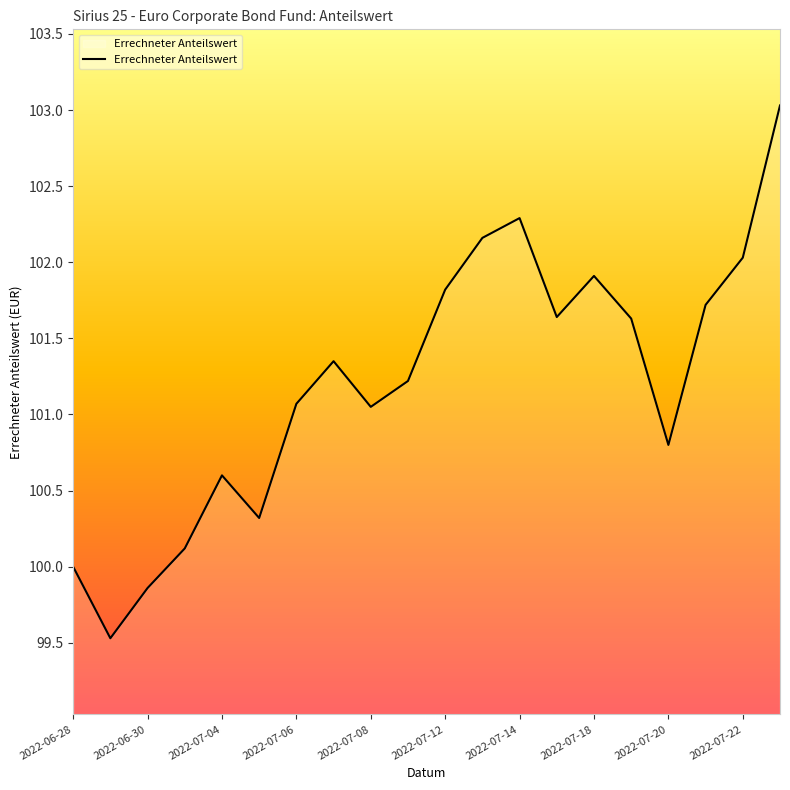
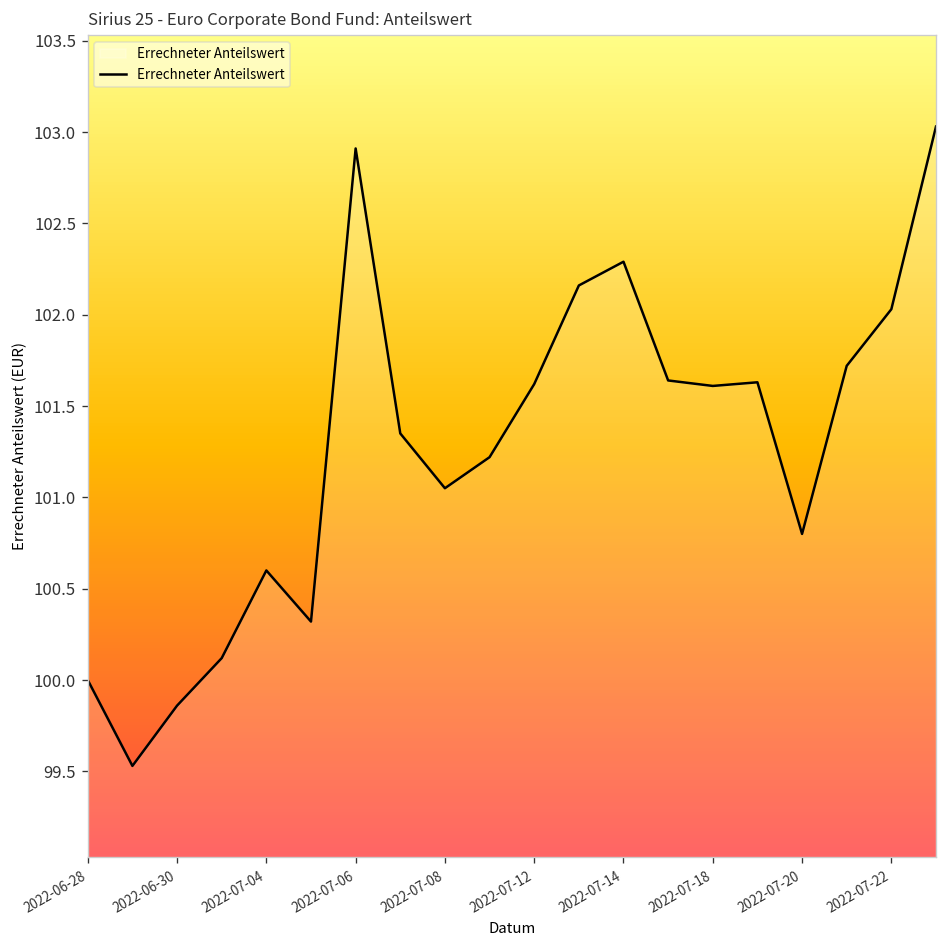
  {
    "2022-06-28": 100.00,
    "2022-06-30": 99.86,
    "2022-07-04": 100.60,
-   "2022-07-06": 101.07,
+   "2022-07-06": 102.91,
    "2022-07-08": 101.05,
-   "2022-07-12": 101.82,
+   "2022-07-12": 101.62,
    "2022-07-14": 102.29,
-   "2022-07-18": 101.91,
+   "2022-07-18": 101.61,
    "2022-07-20": 100.80,
    "2022-07-22": 102.03
  }
